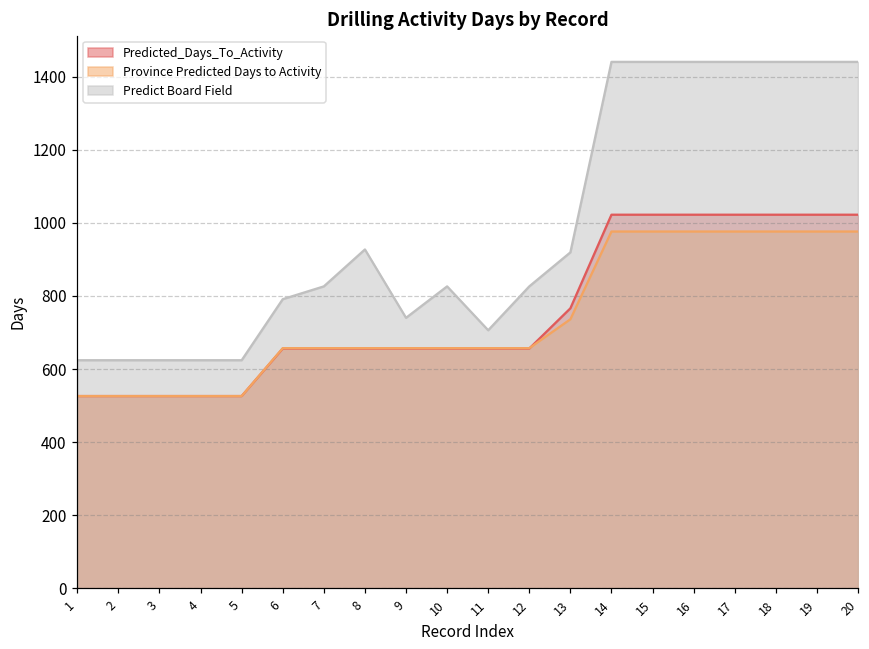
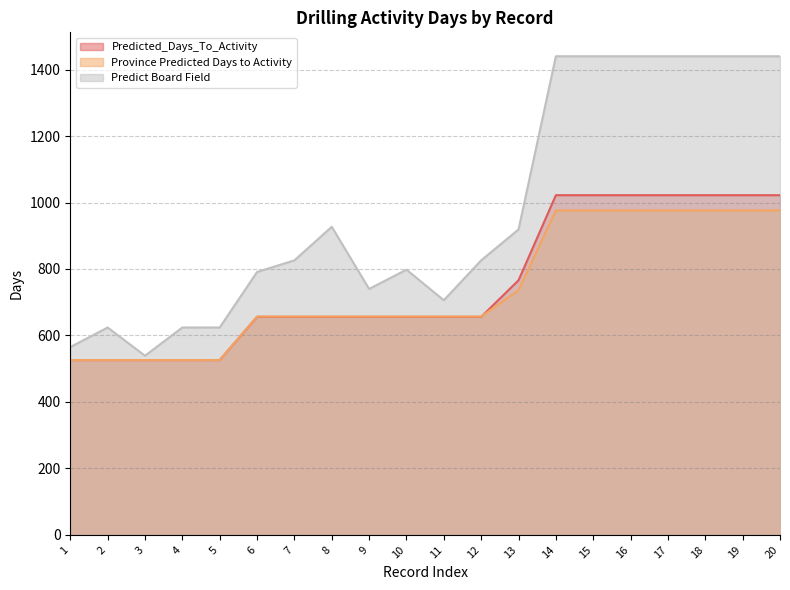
  {
    "Predict Board Field": {
-     "1": 620,
+     "1": 570,
      "2": 620,
-     "3": 620,
+     "3": 540,
      "4": 620,
      "5": 620,
      "6": 790,
      "7": 830,
      "8": 930,
      "9": 740,
-     "10": 830,
+     "10": 800,
      "11": 710,
      "12": 830,
      "13": 920,
      "14": 1440,
      "15": 1440,
      "16": 1440,
      "17": 1440,
      "18": 1440,
      "19": 1440,
      "20": 1440
    }
  }
